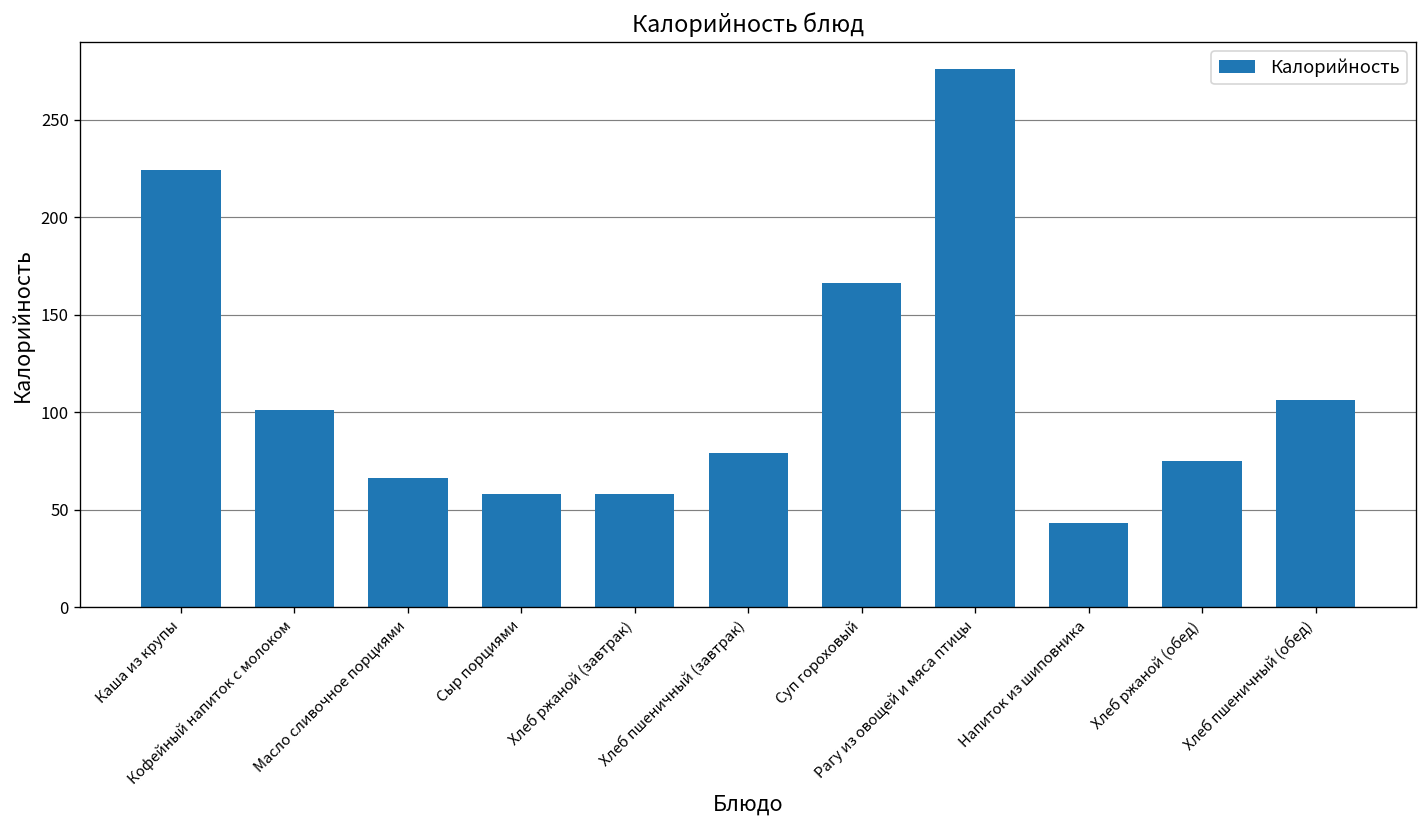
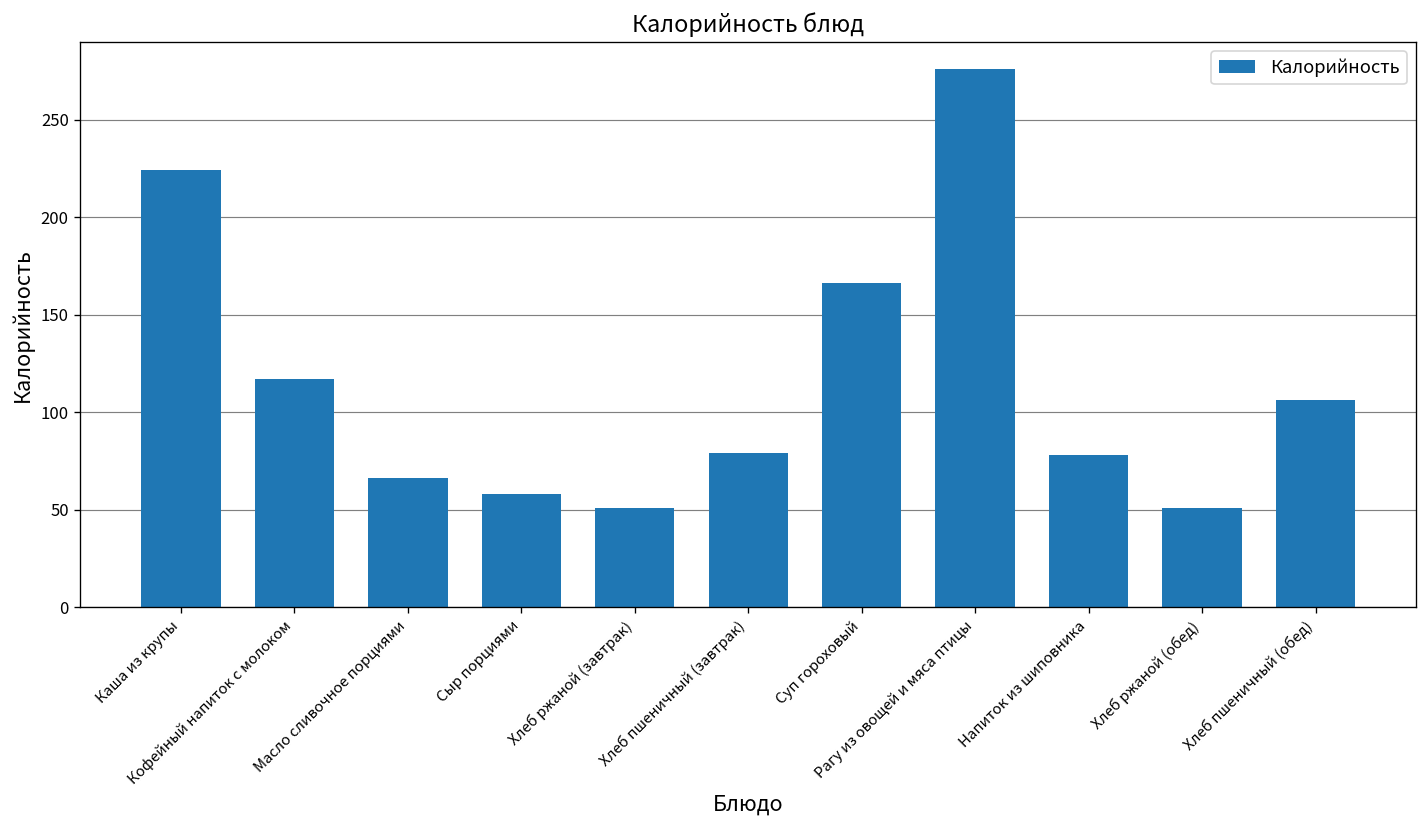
  {
    "Каша из крупы": 224,
-   "Кофейный напиток с молоком": 101,
+   "Кофейный напиток с молоком": 117,
    "Масло сливочное порциями": 66,
    "Сыр порциями": 58,
-   "Хлеб ржаной (завтрак)": 58,
+   "Хлеб ржаной (завтрак)": 51,
    "Хлеб пшеничный (завтрак)": 79,
    "Суп гороховый": 166,
    "Рагу из овощей и мяса птицы": 276,
-   "Напиток из шиповника": 43,
-   "Хлеб ржаной (обед)": 75,
+   "Напиток из шиповника": 78,
+   "Хлеб ржаной (обед)": 51,
    "Хлеб пшеничный (обед)": 106
  }
